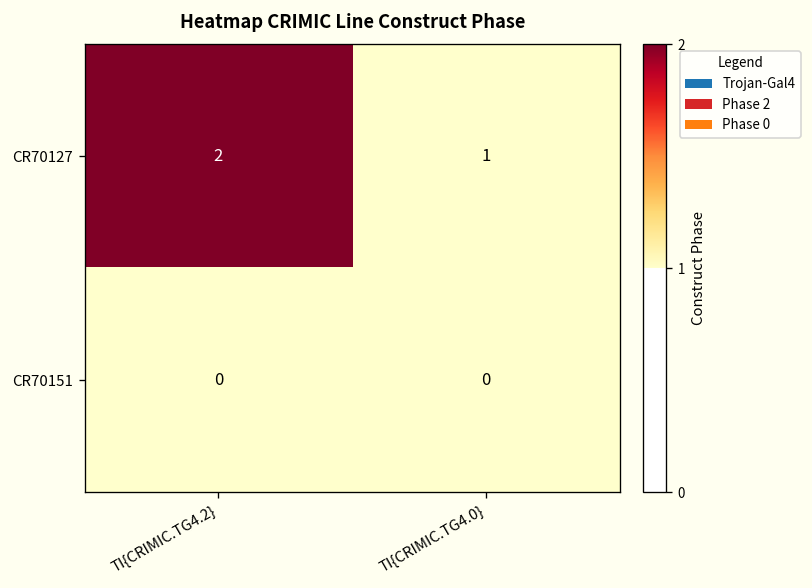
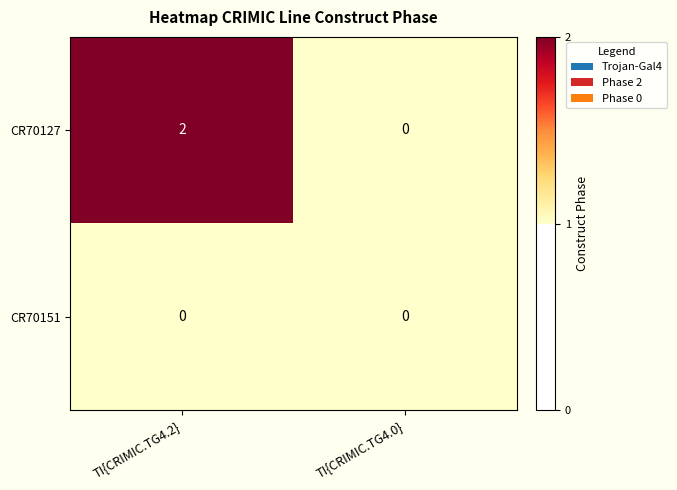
  {
    "CR70127": {
      "TI{CRIMIC.TG4.2}": 2,
-     "TI{CRIMIC.TG4.0}": 1
+     "TI{CRIMIC.TG4.0}": 0
    },
    "CR70151": {
      "TI{CRIMIC.TG4.2}": 0,
      "TI{CRIMIC.TG4.0}": 0
    }
  }
